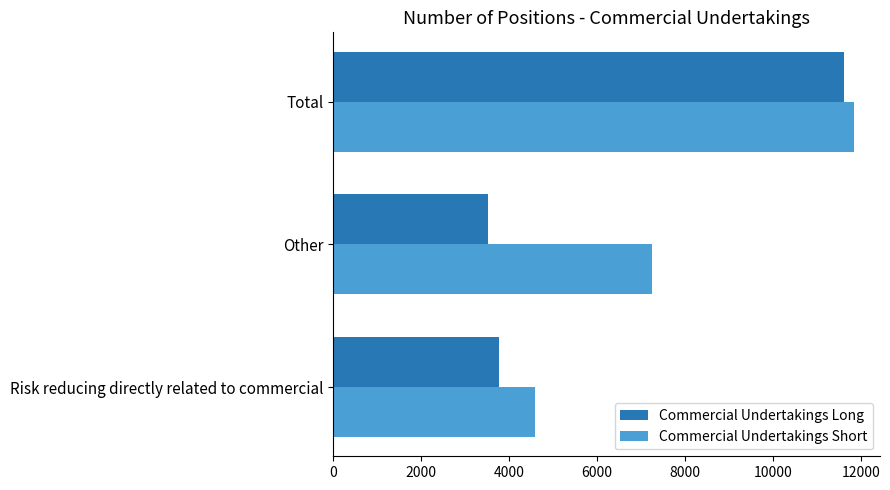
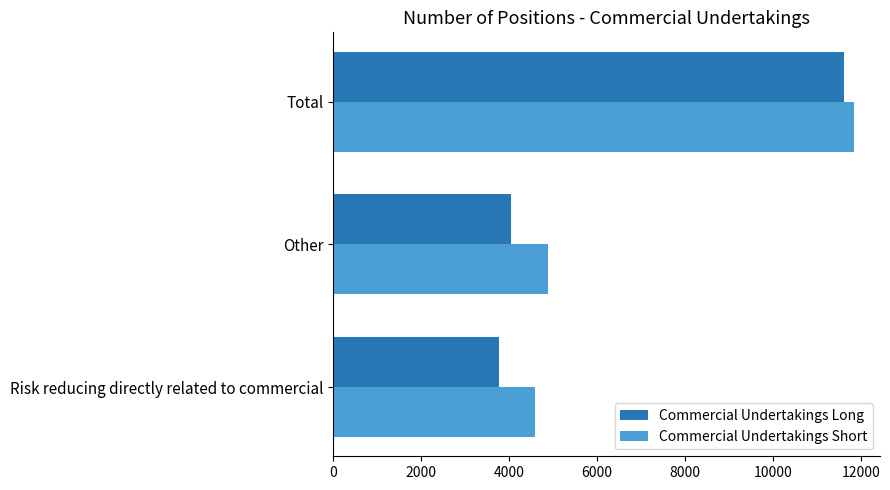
  {
    "Commercial Undertakings Long": {
      "Total": 11600,
-     "Other": 3500,
+     "Other": 4000,
      "Risk reducing directly related to commercial": 3800
    },
    "Commercial Undertakings Short": {
      "Total": 11800,
-     "Other": 7200,
+     "Other": 4900,
      "Risk reducing directly related to commercial": 4600
    }
  }
